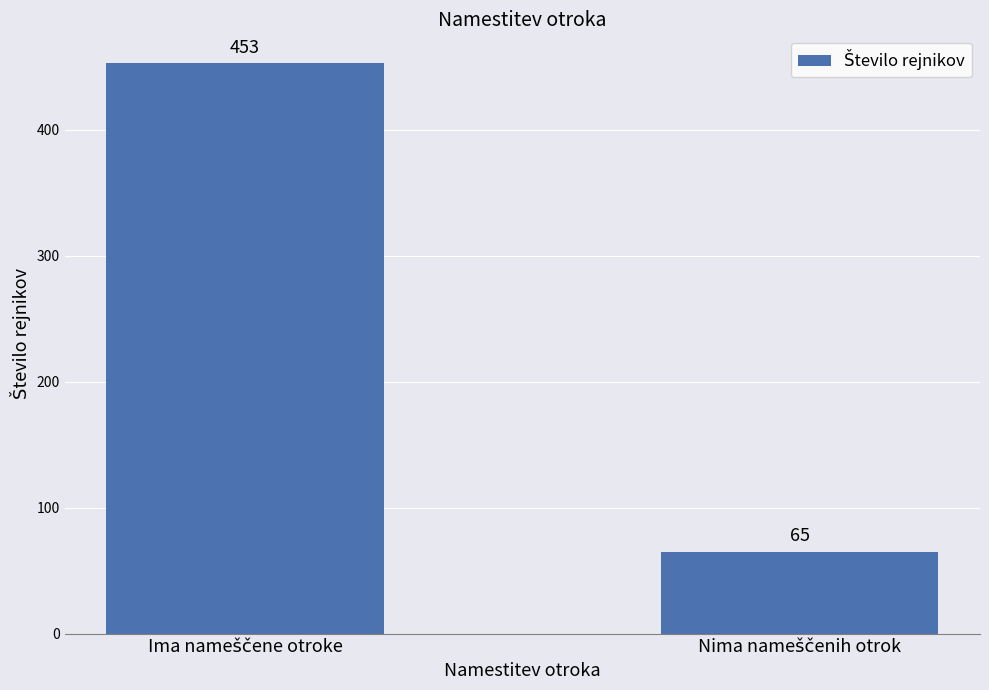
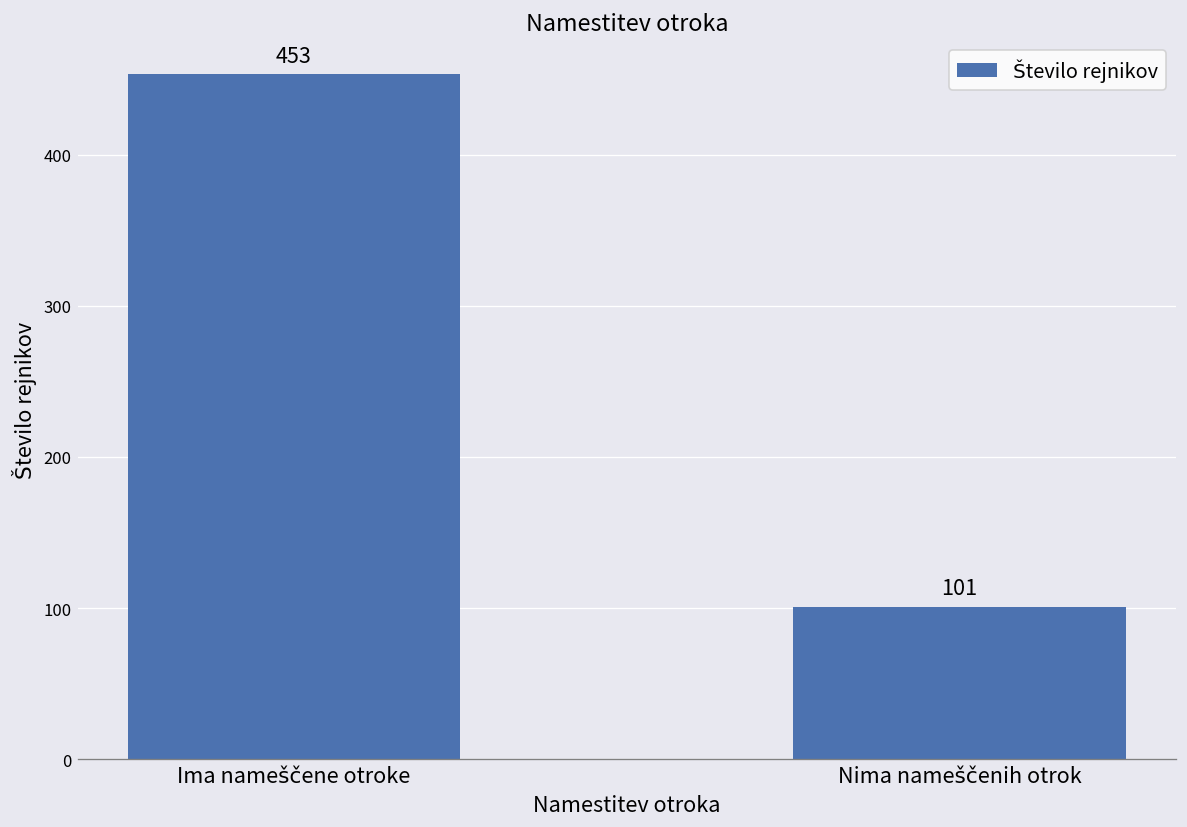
  {
    "Ima nameščene otroke": 453,
-   "Nima nameščenih otrok": 65
+   "Nima nameščenih otrok": 101
  }
